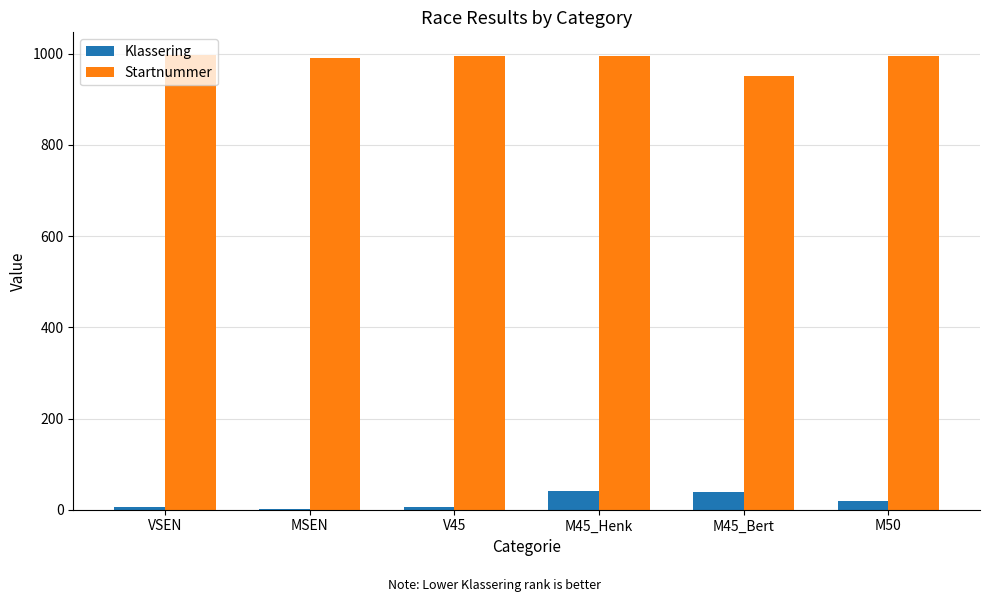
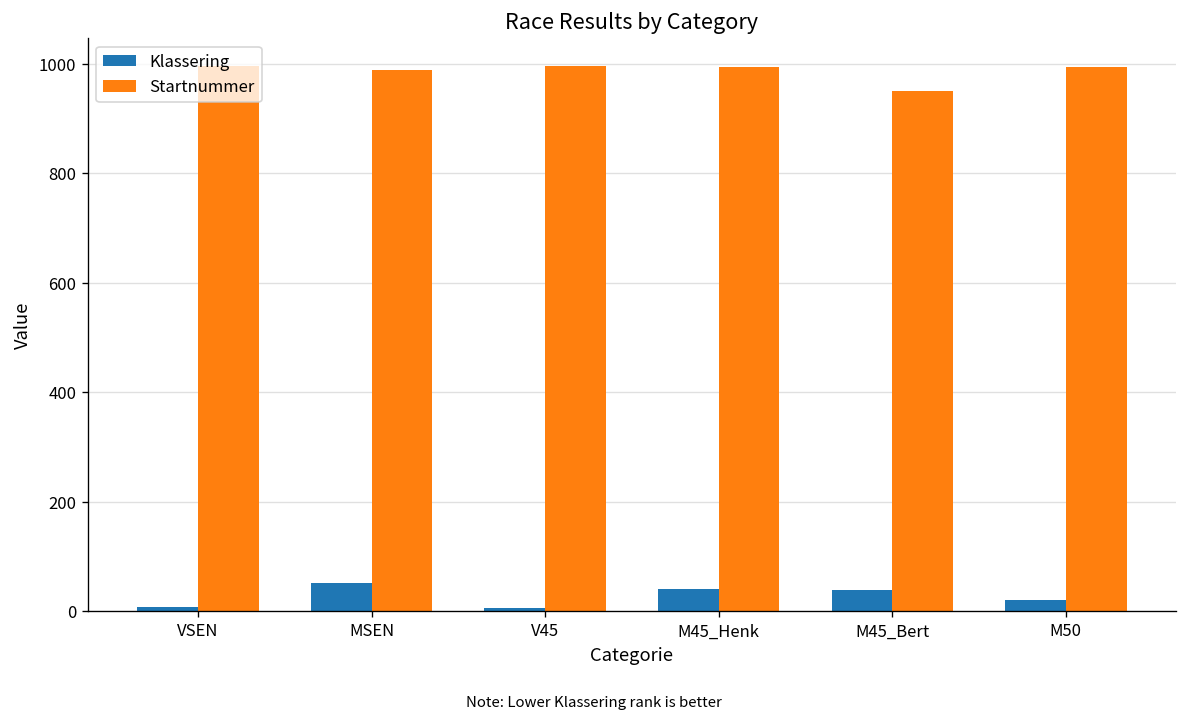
  {
    "Klassering": {
      "VSEN": 10,
-     "MSEN": 0,
+     "MSEN": 50,
      "V45": 10,
      "M45_Henk": 40,
      "M45_Bert": 40,
      "M50": 20
    },
    "Startnummer": {
      "MSEN": 990,
      "V45": 1000,
      "M45_Henk": 990,
      "M45_Bert": 950,
      "M50": 1000
    }
  }
